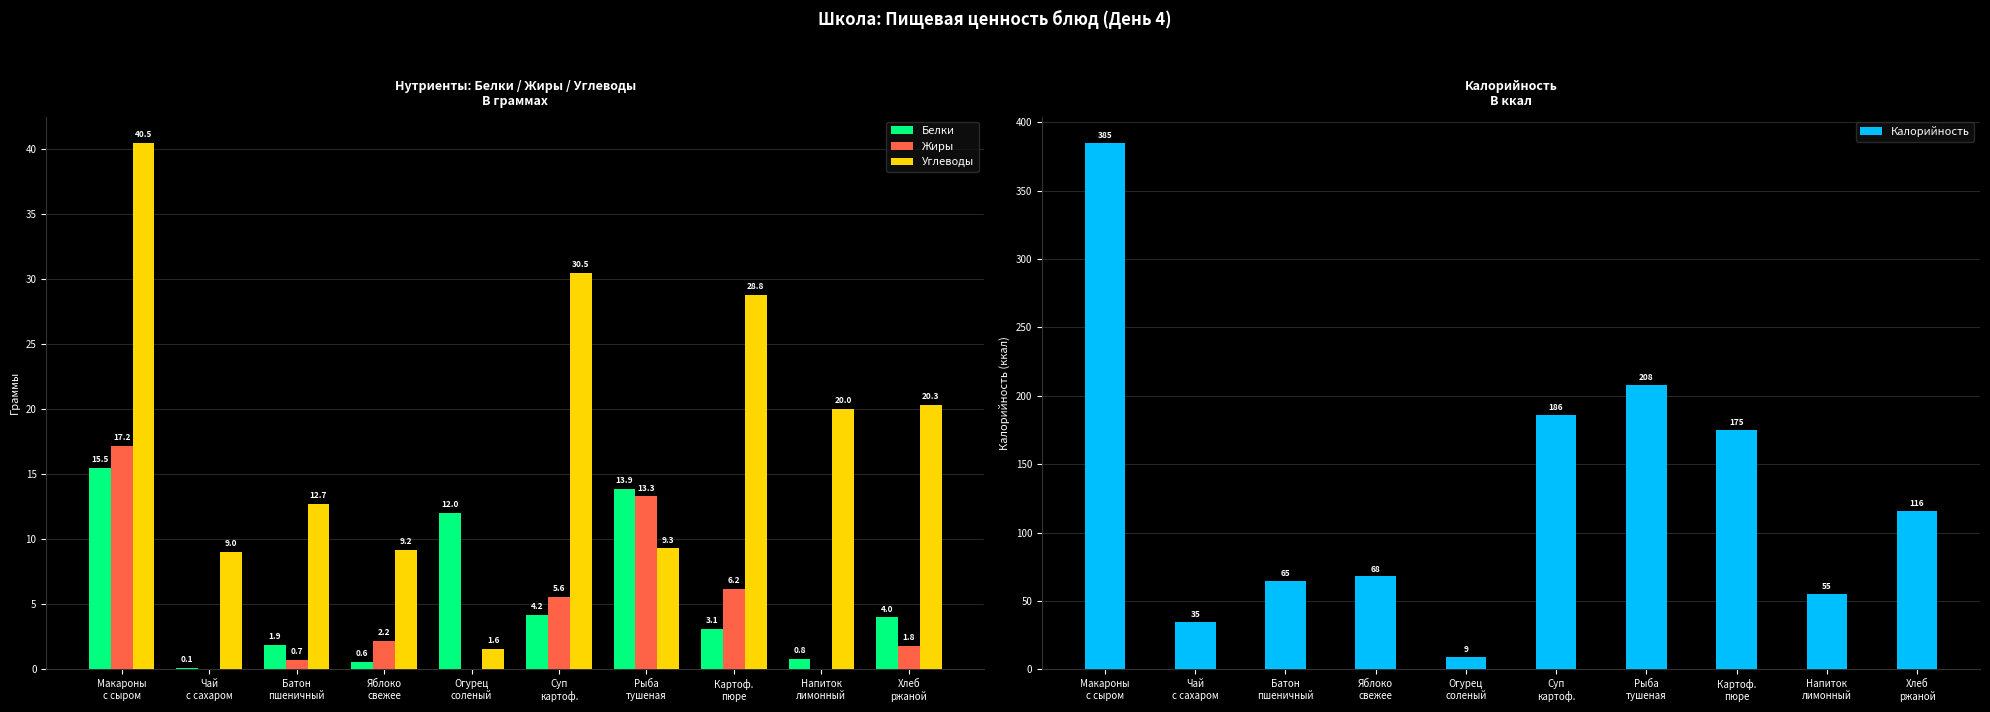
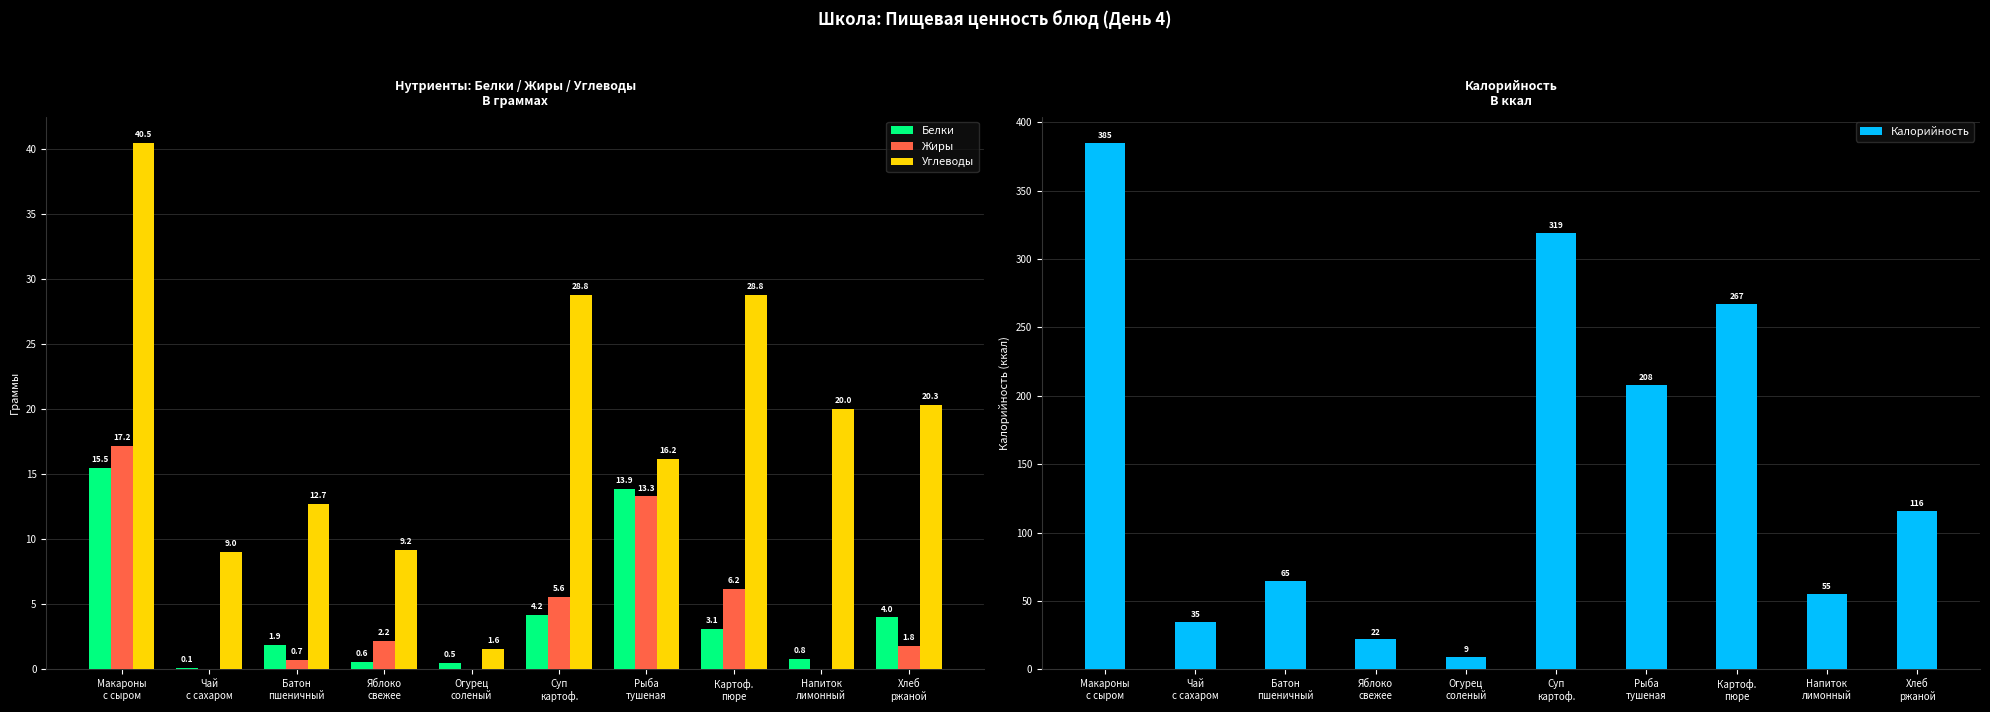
  {
    "Нутриенты: Белки / Жиры / Углеводы В граммах": {
      "Белки": {
        "Макароны с сыром": 15.5,
        "Чай с сахаром": 0.1,
        "Батон пшеничный": 1.9,
        "Яблоко свежее": 0.6,
-       "Огурец соленый": 12.0,
+       "Огурец соленый": 0.5,
        "Суп картоф.": 4.2,
        "Рыба тушеная": 13.9,
        "Картоф. пюре": 3.1,
        "Напиток лимонный": 0.8,
        "Хлеб ржаной": 4.0
      },
      "Жиры": {
        "Макароны с сыром": 17.2,
        "Батон пшеничный": 0.7,
        "Яблоко свежее": 2.2,
        "Суп картоф.": 5.6,
        "Рыба тушеная": 13.3,
        "Картоф. пюре": 6.2,
        "Хлеб ржаной": 1.8
      },
      "Углеводы": {
        "Макароны с сыром": 40.5,
        "Чай с сахаром": 9.0,
        "Батон пшеничный": 12.7,
        "Яблоко свежее": 9.2,
        "Огурец соленый": 1.6,
-       "Суп картоф.": 30.5,
-       "Рыба тушеная": 9.3,
+       "Суп картоф.": 28.8,
+       "Рыба тушеная": 16.2,
        "Картоф. пюре": 28.8,
        "Напиток лимонный": 20.0,
        "Хлеб ржаной": 20.3
      }
    },
    "Калорийность В ккал": {
      "Макароны с сыром": 385,
      "Чай с сахаром": 35,
      "Батон пшеничный": 65,
-     "Яблоко свежее": 68,
+     "Яблоко свежее": 22,
      "Огурец соленый": 9,
-     "Суп картоф.": 186,
+     "Суп картоф.": 319,
      "Рыба тушеная": 208,
-     "Картоф. пюре": 175,
+     "Картоф. пюре": 267,
      "Напиток лимонный": 55,
      "Хлеб ржаной": 116
    }
  }
